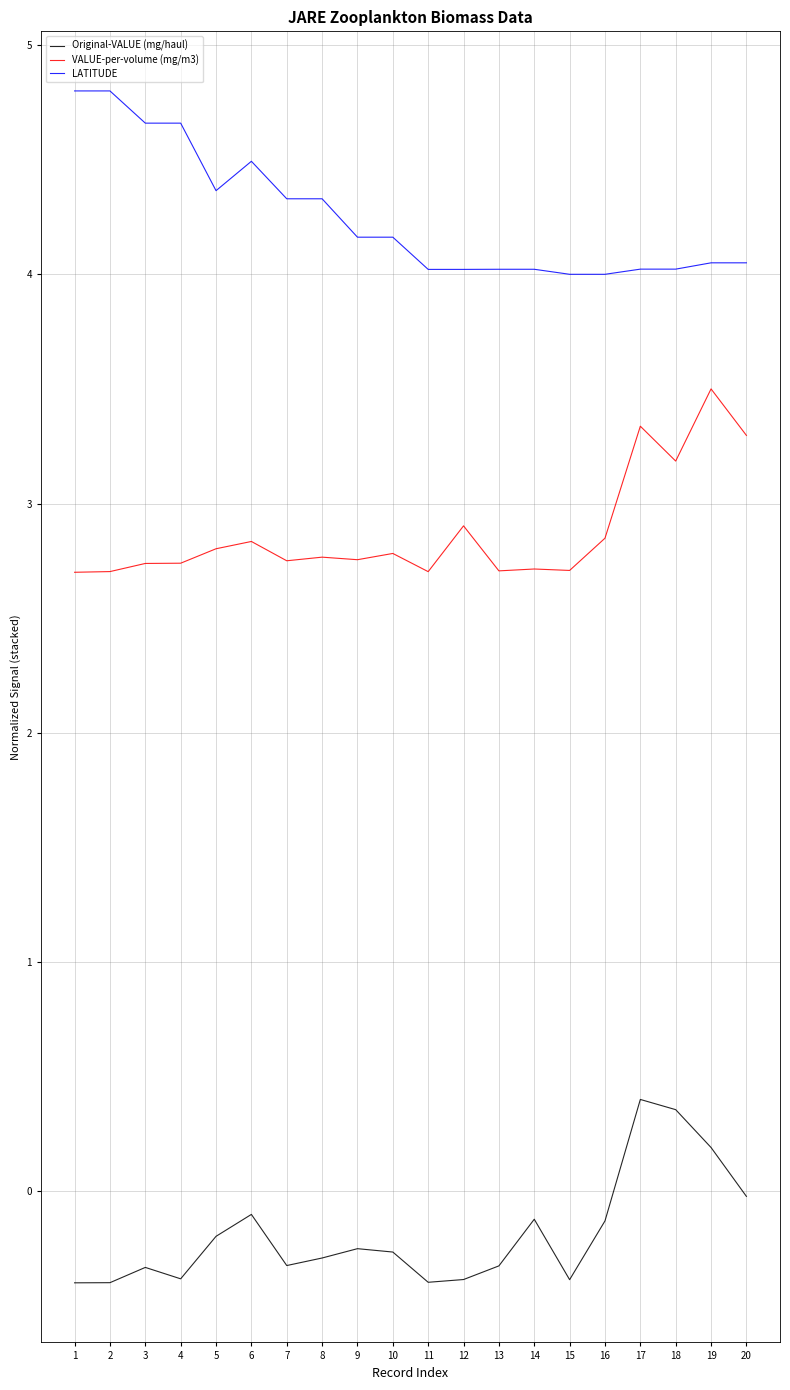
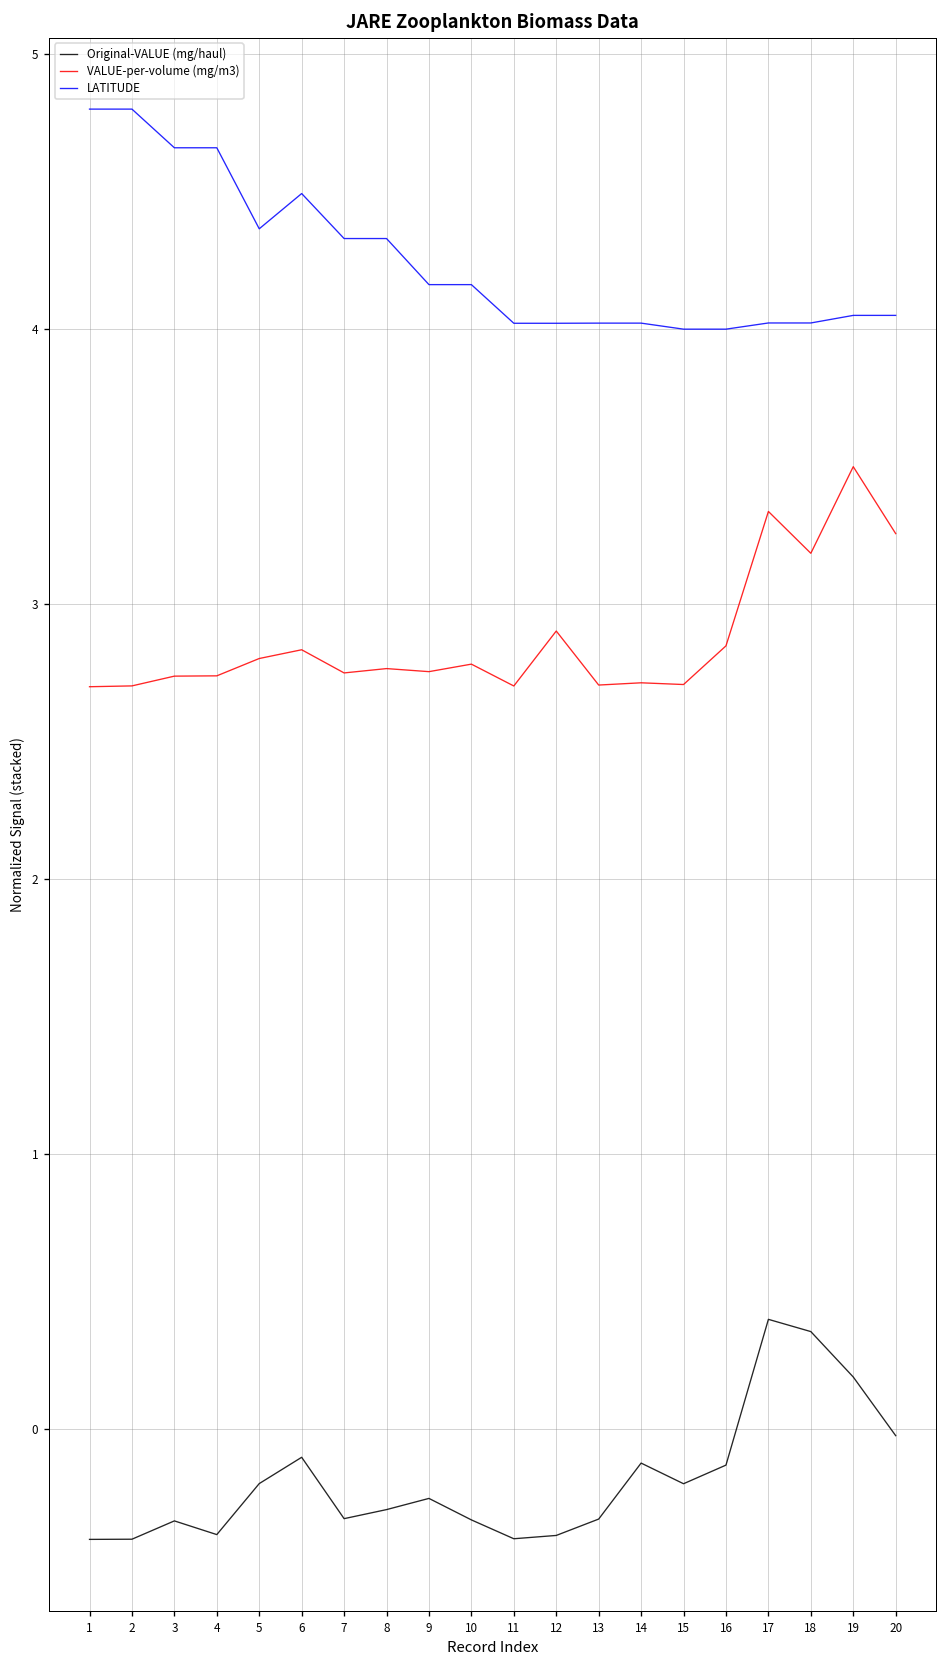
  {
    "Original-VALUE (mg/haul)": {
      "1": -0.40,
      "2": -0.40,
      "3": -0.33,
      "4": -0.38,
      "5": -0.20,
      "6": -0.10,
      "7": -0.32,
      "8": -0.29,
      "9": -0.25,
-     "10": -0.27,
+     "10": -0.33,
      "11": -0.40,
      "12": -0.39,
      "13": -0.33,
      "14": -0.12,
-     "15": -0.39,
+     "15": -0.20,
      "16": -0.13,
      "17": 0.40,
      "18": 0.36,
      "19": 0.19,
      "20": -0.02
    },
    "VALUE-per-volume (mg/m3)": {
      "1": 2.70,
      "2": 2.70,
      "3": 2.74,
      "4": 2.74,
      "5": 2.80,
      "6": 2.83,
      "7": 2.75,
      "8": 2.77,
      "9": 2.75,
      "10": 2.78,
      "11": 2.70,
      "12": 2.90,
      "13": 2.71,
      "14": 2.71,
      "15": 2.71,
      "16": 2.85,
      "17": 3.34,
      "18": 3.19,
      "19": 3.50,
-     "20": 3.30
+     "20": 3.26
    },
    "LATITUDE": {
      "1": 4.80,
      "2": 4.80,
      "3": 4.66,
      "4": 4.66,
      "5": 4.36,
      "6": 4.49,
      "7": 4.33,
      "8": 4.33,
      "9": 4.16,
      "10": 4.16,
      "11": 4.02,
      "12": 4.02,
      "13": 4.02,
      "14": 4.02,
      "15": 4.00,
      "16": 4.00,
      "17": 4.02,
      "18": 4.02,
      "19": 4.05,
      "20": 4.05
    }
  }
